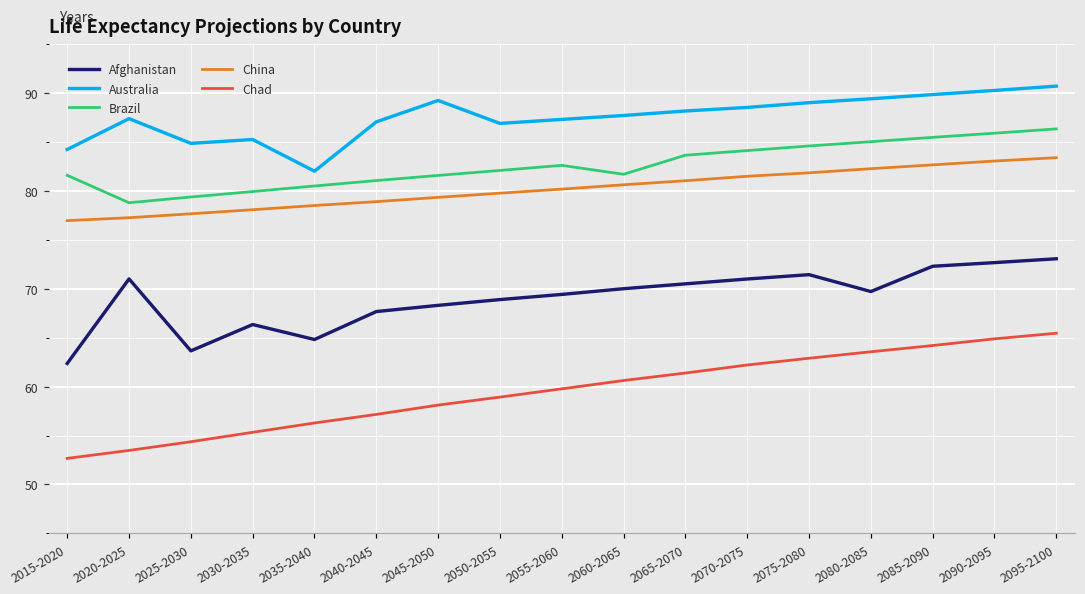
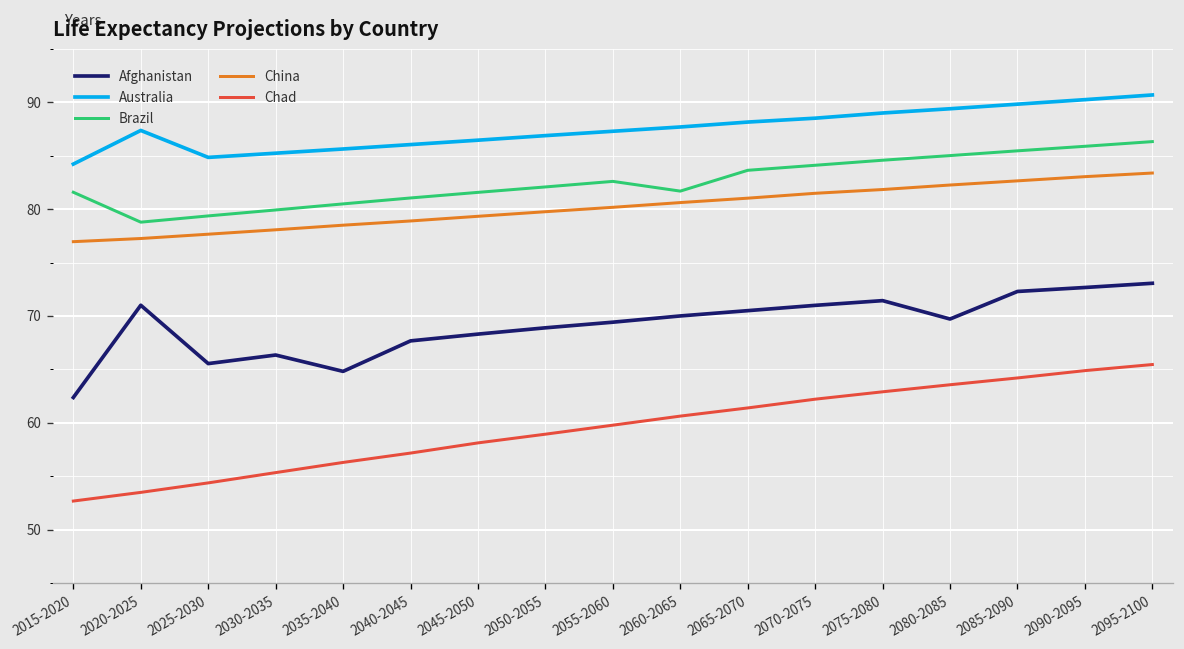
  {
    "Afghanistan": {
      "2015-2020": 62,
      "2020-2025": 71,
-     "2025-2030": 64,
+     "2025-2030": 66,
      "2030-2035": 66,
      "2035-2040": 65,
      "2040-2045": 68,
      "2045-2050": 68,
      "2050-2055": 69,
      "2055-2060": 69,
      "2060-2065": 70,
      "2065-2070": 70,
      "2070-2075": 71,
      "2075-2080": 71,
      "2080-2085": 70,
      "2085-2090": 72,
      "2090-2095": 73,
      "2095-2100": 73
    },
    "Australia": {
      "2015-2020": 84,
      "2020-2025": 87,
      "2025-2030": 85,
      "2030-2035": 85,
-     "2035-2040": 82,
-     "2040-2045": 87,
-     "2045-2050": 89,
+     "2035-2040": 86,
+     "2040-2045": 86,
+     "2045-2050": 86,
      "2050-2055": 87,
      "2055-2060": 87,
      "2060-2065": 88,
      "2065-2070": 88,
      "2070-2075": 89,
      "2075-2080": 89,
      "2080-2085": 89,
      "2085-2090": 90,
      "2090-2095": 90,
      "2095-2100": 91
    },
    "Brazil": {
      "2015-2020": 82,
      "2020-2025": 79,
      "2025-2030": 79,
      "2030-2035": 80,
      "2035-2040": 80,
      "2040-2045": 81,
      "2045-2050": 82,
      "2050-2055": 82,
      "2055-2060": 83,
      "2060-2065": 82,
      "2065-2070": 84,
      "2070-2075": 84,
      "2075-2080": 85,
      "2080-2085": 85,
      "2085-2090": 85,
      "2090-2095": 86,
      "2095-2100": 86
    }
  }
